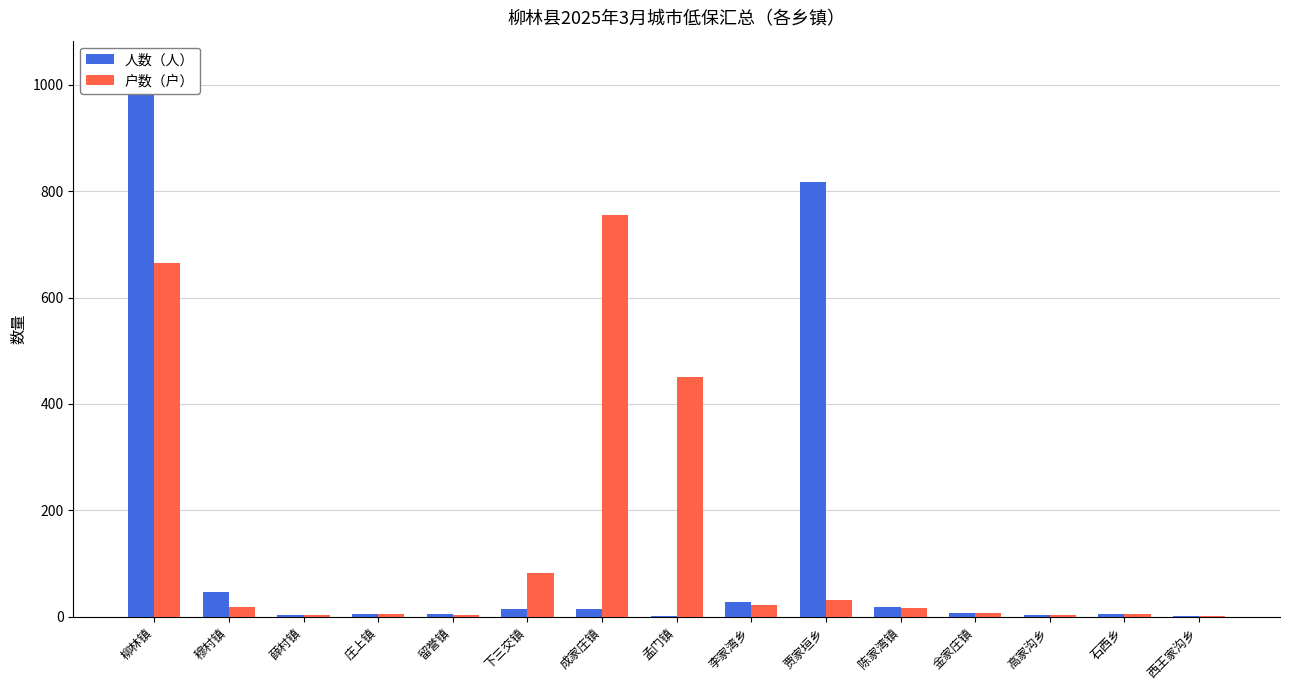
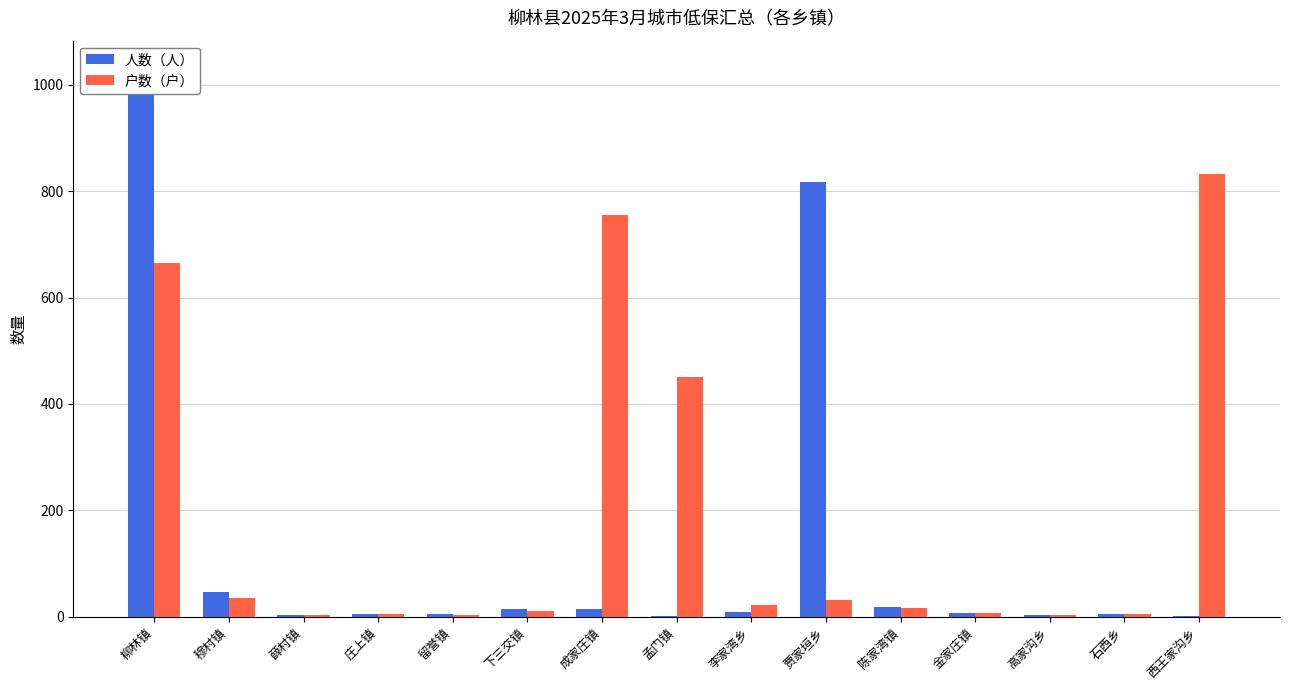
  {
    "人数（人）": {
      "穆村镇": 50,
      "庄上镇": 10,
      "留誉镇": 10,
      "下三交镇": 10,
      "成家庄镇": 20,
-     "李家湾乡": 30,
+     "李家湾乡": 10,
      "贾家垣乡": 820,
      "陈家湾镇": 20,
      "金家庄镇": 10,
      "石西乡": 10
    },
    "户数（户）": {
      "柳林镇": 670,
-     "穆村镇": 20,
+     "穆村镇": 40,
      "庄上镇": 10,
-     "下三交镇": 80,
+     "下三交镇": 10,
      "成家庄镇": 760,
      "孟门镇": 450,
      "李家湾乡": 20,
      "贾家垣乡": 30,
      "陈家湾镇": 20,
      "金家庄镇": 10,
      "石西乡": 10,
-     "西王家沟乡": 0
+     "西王家沟乡": 830
    }
  }
